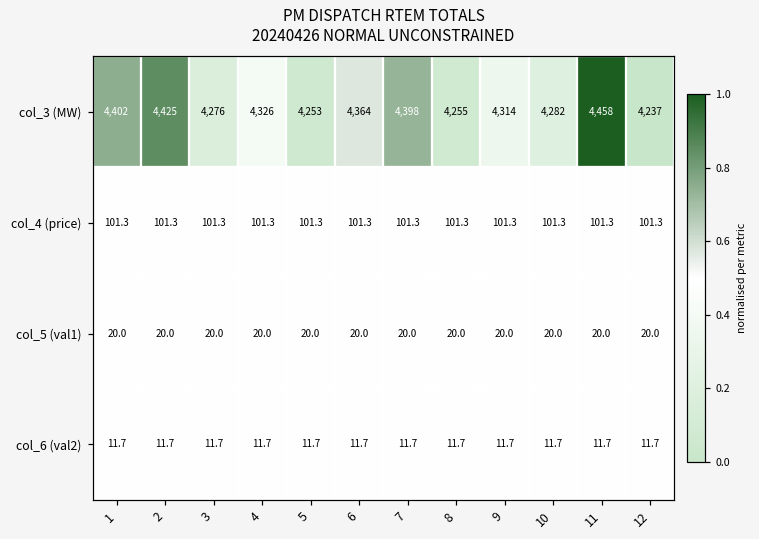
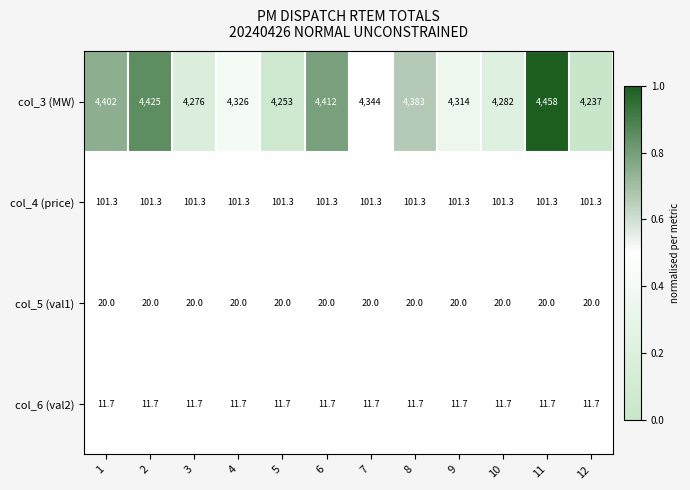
  {
    "col_3 (MW)": {
      "1": "4,402",
      "2": "4,425",
      "3": "4,276",
      "4": "4,326",
      "5": "4,253",
-     "6": "4,364",
-     "7": "4,398",
-     "8": "4,255",
+     "6": "4,412",
+     "7": "4,344",
+     "8": "4,383",
      "9": "4,314",
      "10": "4,282",
      "11": "4,458",
      "12": "4,237"
    },
    "col_4 (price)": {
      "1": "101.3",
      "2": "101.3",
      "3": "101.3",
      "4": "101.3",
      "5": "101.3",
      "6": "101.3",
      "7": "101.3",
      "8": "101.3",
      "9": "101.3",
      "10": "101.3",
      "11": "101.3",
      "12": "101.3"
    },
    "col_5 (val1)": {
      "1": "20.0",
      "2": "20.0",
      "3": "20.0",
      "4": "20.0",
      "5": "20.0",
      "6": "20.0",
      "7": "20.0",
      "8": "20.0",
      "9": "20.0",
      "10": "20.0",
      "11": "20.0",
      "12": "20.0"
    },
    "col_6 (val2)": {
      "1": "11.7",
      "2": "11.7",
      "3": "11.7",
      "4": "11.7",
      "5": "11.7",
      "6": "11.7",
      "7": "11.7",
      "8": "11.7",
      "9": "11.7",
      "10": "11.7",
      "11": "11.7",
      "12": "11.7"
    }
  }
